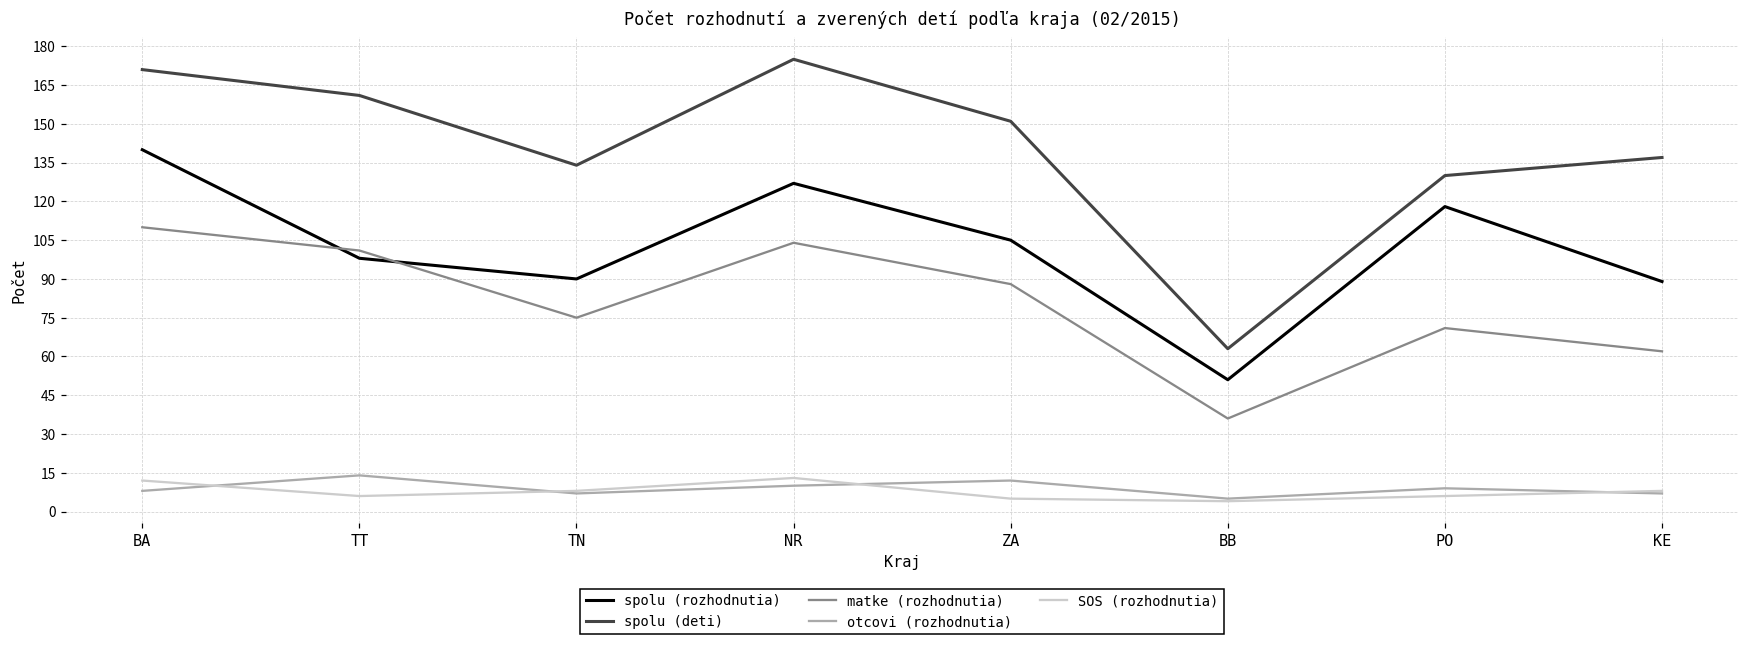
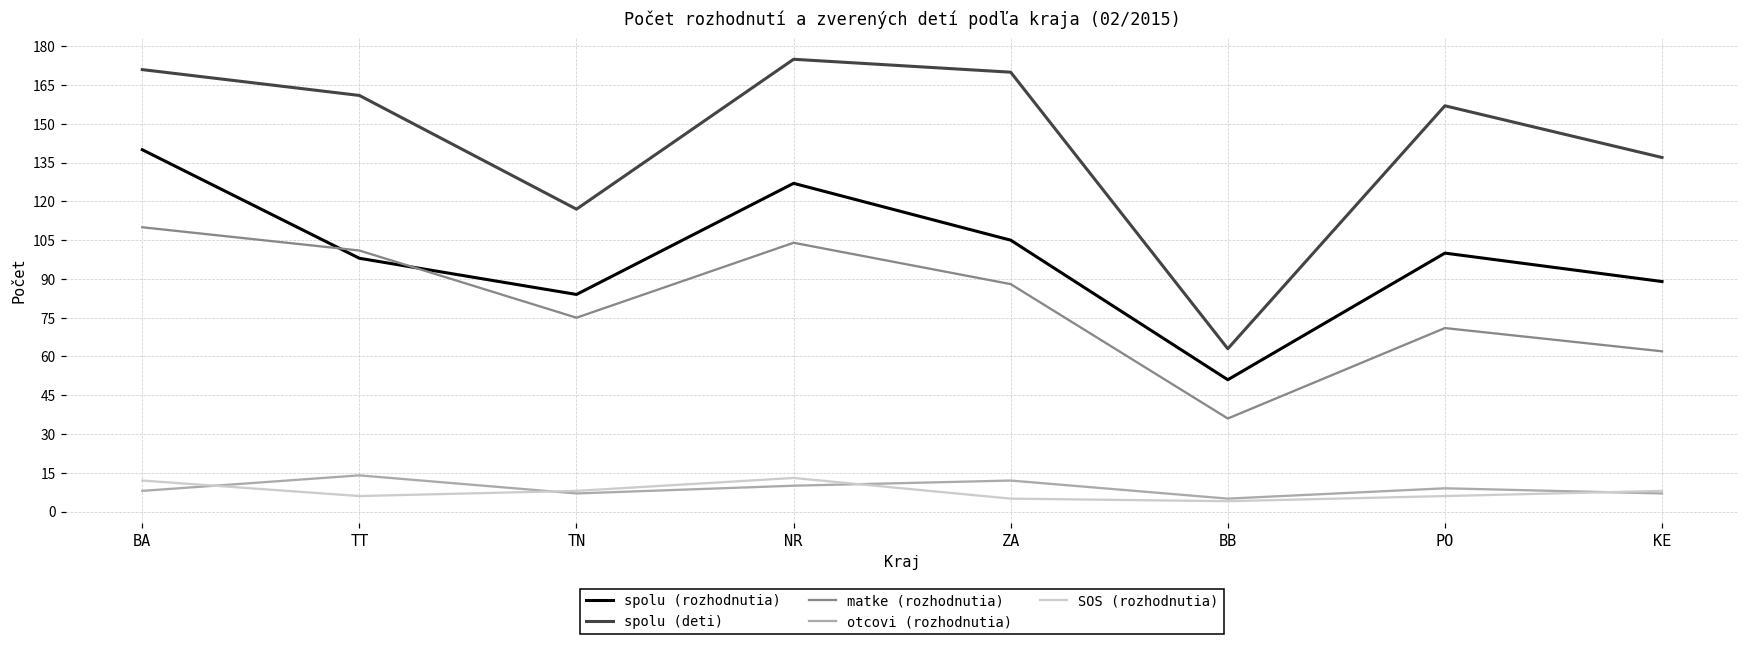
  {
    "spolu (rozhodnutia)": {
      "BA": 140,
      "TT": 98,
-     "TN": 90,
+     "TN": 84,
      "NR": 127,
      "ZA": 105,
      "BB": 51,
-     "PO": 118,
+     "PO": 100,
      "KE": 89
    },
    "spolu (deti)": {
      "BA": 171,
      "TT": 161,
-     "TN": 134,
+     "TN": 117,
      "NR": 175,
-     "ZA": 151,
+     "ZA": 170,
      "BB": 63,
-     "PO": 130,
+     "PO": 157,
      "KE": 137
    }
  }
